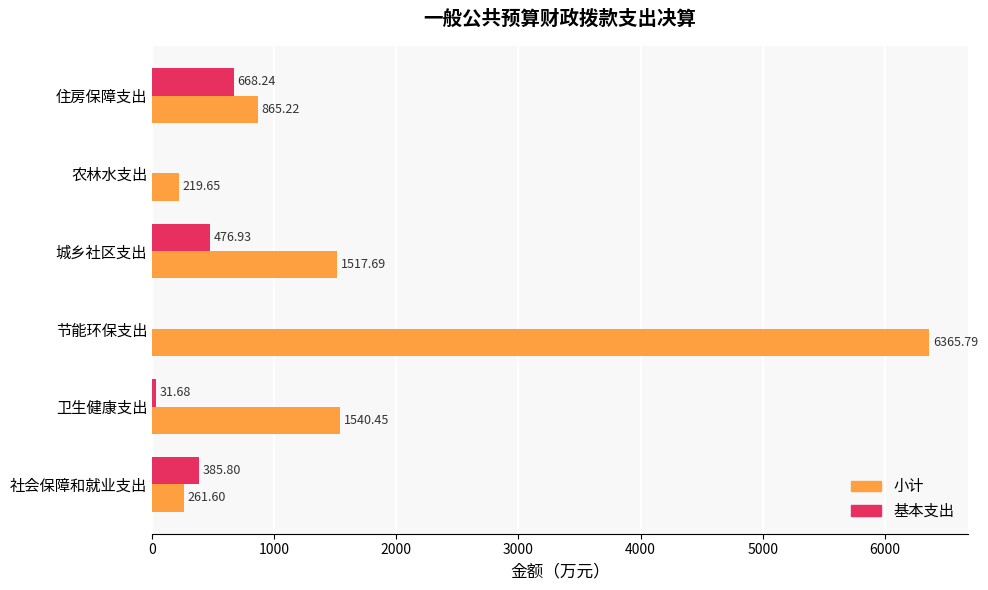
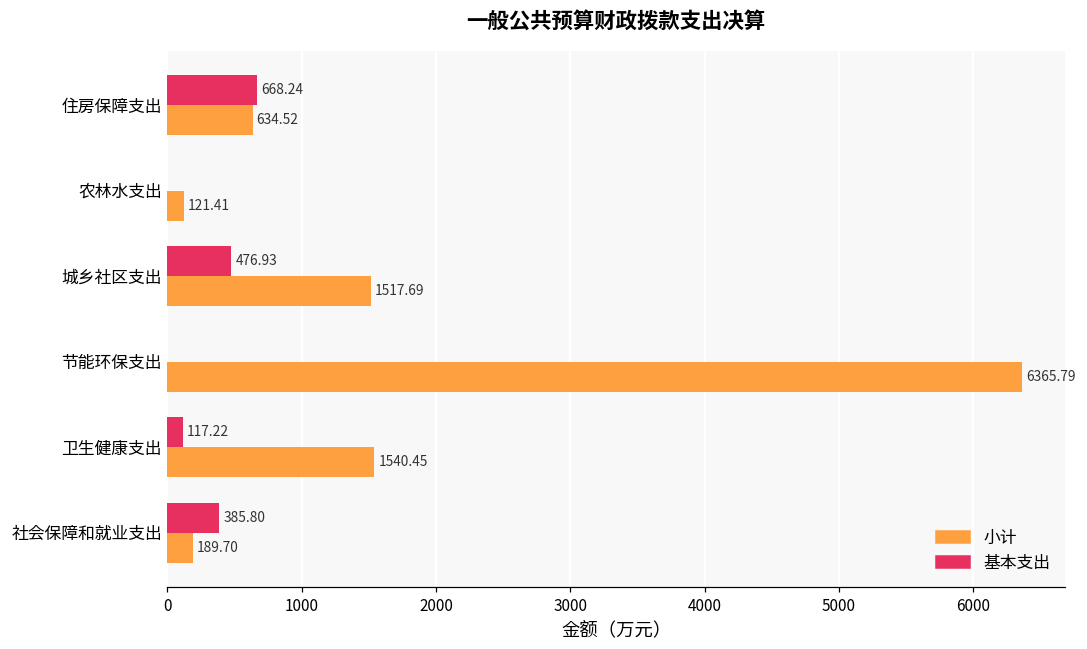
  {
    "小计": {
-     "住房保障支出": 865.22,
-     "农林水支出": 219.65,
+     "住房保障支出": 634.52,
+     "农林水支出": 121.41,
      "城乡社区支出": 1517.69,
      "节能环保支出": 6365.79,
      "卫生健康支出": 1540.45,
-     "社会保障和就业支出": 261.60
+     "社会保障和就业支出": 189.70
    },
    "基本支出": {
      "住房保障支出": 668.24,
      "城乡社区支出": 476.93,
-     "卫生健康支出": 31.68,
+     "卫生健康支出": 117.22,
      "社会保障和就业支出": 385.80
    }
  }
